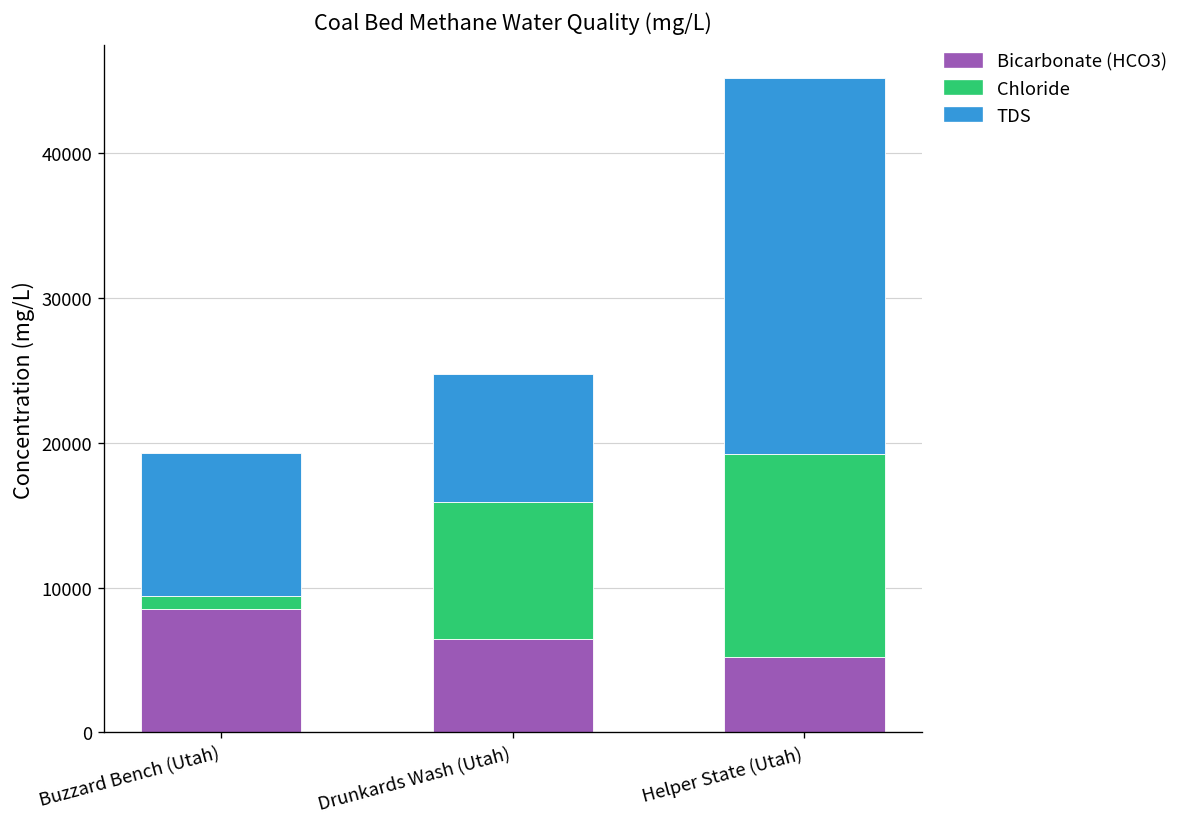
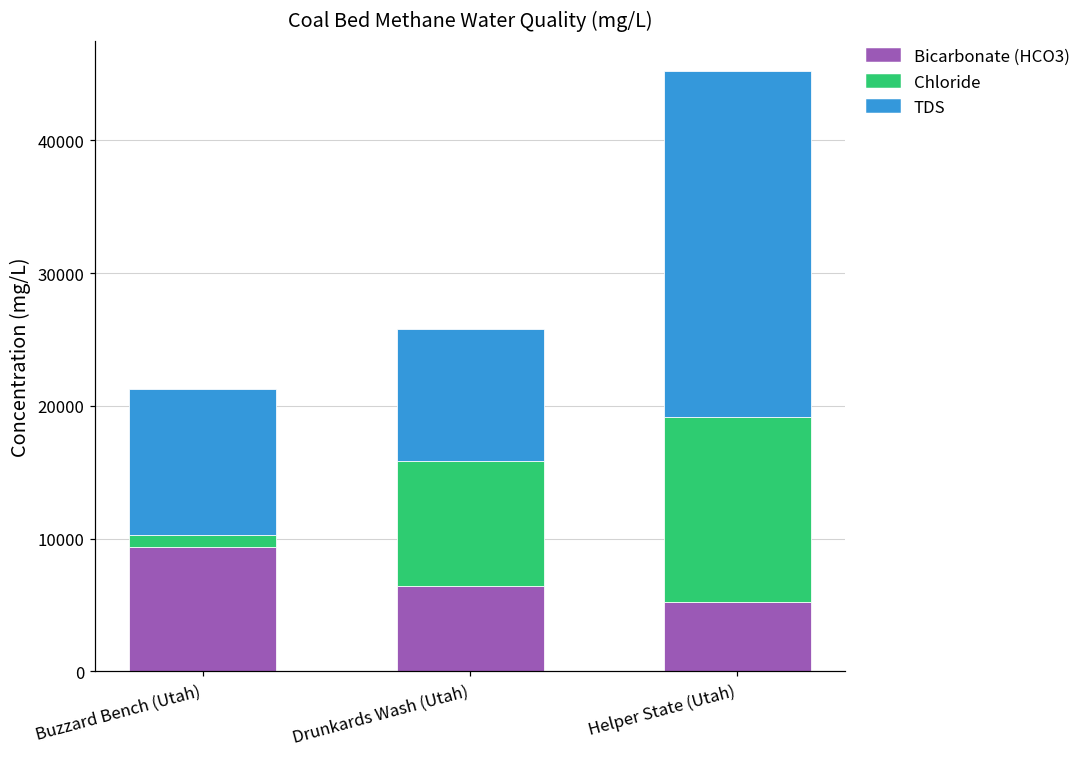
  {
    "Bicarbonate (HCO3)": {
-     "Buzzard Bench (Utah)": 8500,
+     "Buzzard Bench (Utah)": 9400,
      "Drunkards Wash (Utah)": 6400,
      "Helper State (Utah)": 5200
    },
    "Chloride": {
      "Buzzard Bench (Utah)": 900,
      "Drunkards Wash (Utah)": 9500,
      "Helper State (Utah)": 14000
    },
    "TDS": {
-     "Buzzard Bench (Utah)": 9900,
-     "Drunkards Wash (Utah)": 8900,
+     "Buzzard Bench (Utah)": 11000,
+     "Drunkards Wash (Utah)": 9900,
      "Helper State (Utah)": 26000
    }
  }
